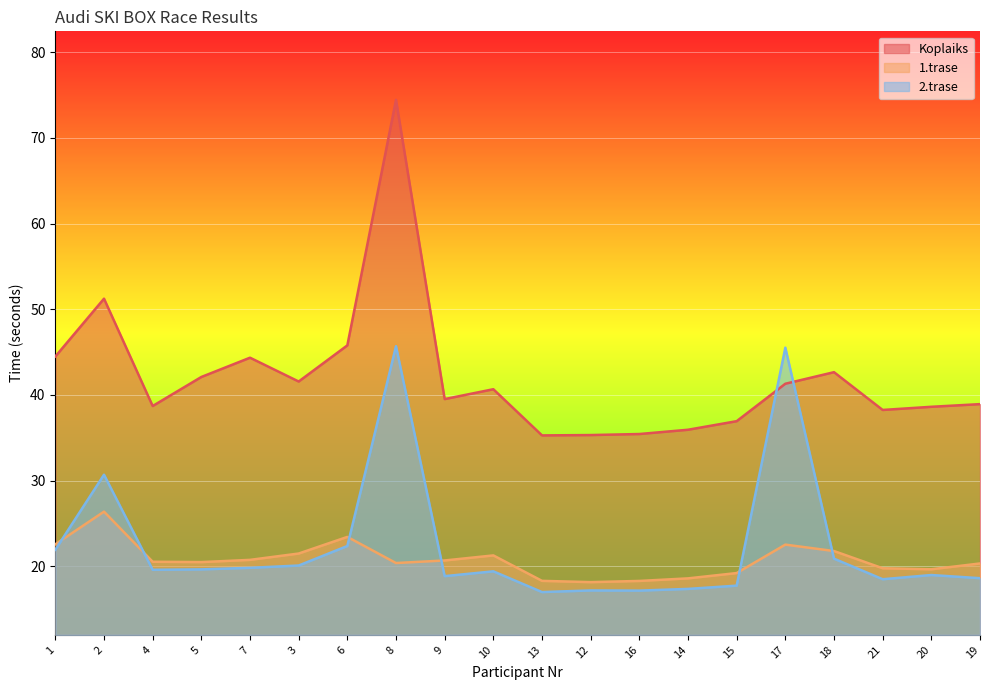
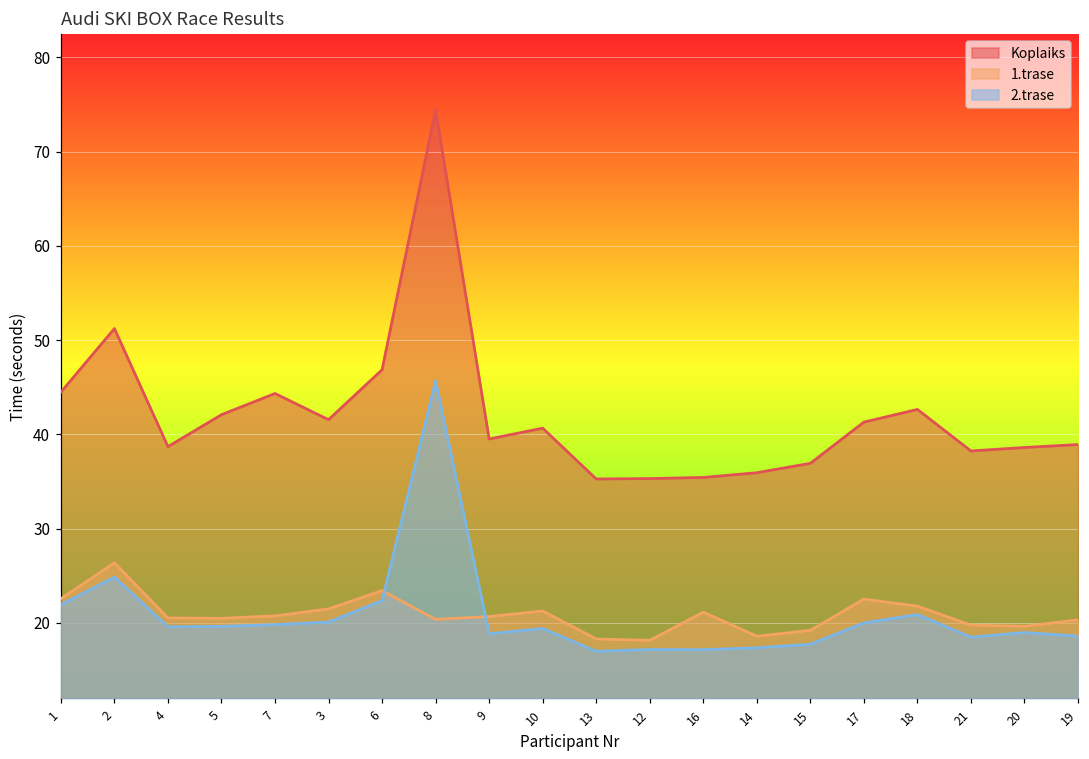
  {
    "Koplaiks": {
      "1": 44,
      "2": 51,
      "4": 39,
      "5": 42,
      "7": 44,
      "3": 42,
-     "6": 46,
+     "6": 47,
      "8": 74,
      "9": 40,
      "10": 41,
      "13": 35,
      "12": 35,
      "16": 35,
      "14": 36,
      "15": 37,
      "17": 41,
      "18": 43,
      "21": 38,
      "20": 39,
      "19": 39
    },
    "1.trase": {
      "1": 23,
      "2": 26,
      "4": 21,
      "5": 20,
      "7": 21,
      "3": 21,
      "6": 23,
      "8": 20,
      "9": 21,
      "10": 21,
      "13": 18,
      "12": 18,
-     "16": 18,
+     "16": 21,
      "14": 19,
      "15": 19,
      "17": 23,
      "18": 22,
      "21": 20,
      "20": 20,
      "19": 20
    },
    "2.trase": {
      "1": 22,
-     "2": 31,
+     "2": 25,
      "4": 20,
      "5": 20,
      "7": 20,
      "3": 20,
      "6": 22,
      "8": 46,
      "9": 19,
      "10": 19,
      "13": 17,
      "12": 17,
      "16": 17,
      "14": 17,
      "15": 18,
-     "17": 46,
+     "17": 20,
      "18": 21,
      "21": 18,
      "20": 19,
      "19": 19
    }
  }
